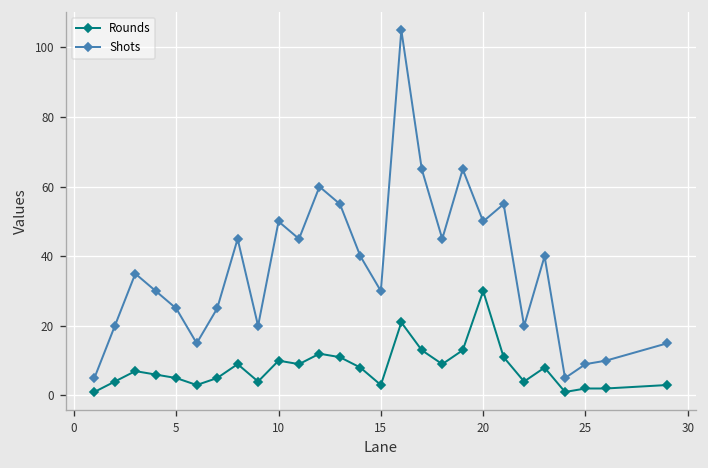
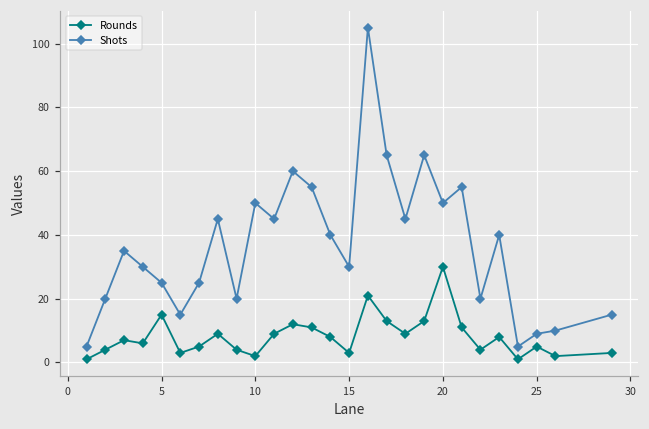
  {
    "Rounds": {
-     "5": 5,
-     "10": 10,
+     "5": 15,
+     "10": 2,
      "15": 3,
      "20": 30,
-     "25": 2
+     "25": 5
    },
    "Shots": {
      "5": 25,
      "10": 50,
      "15": 30,
      "20": 50,
      "25": 9
    }
  }
